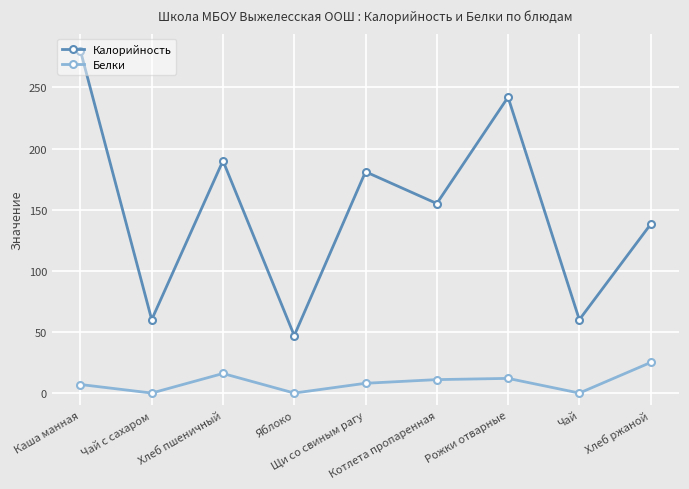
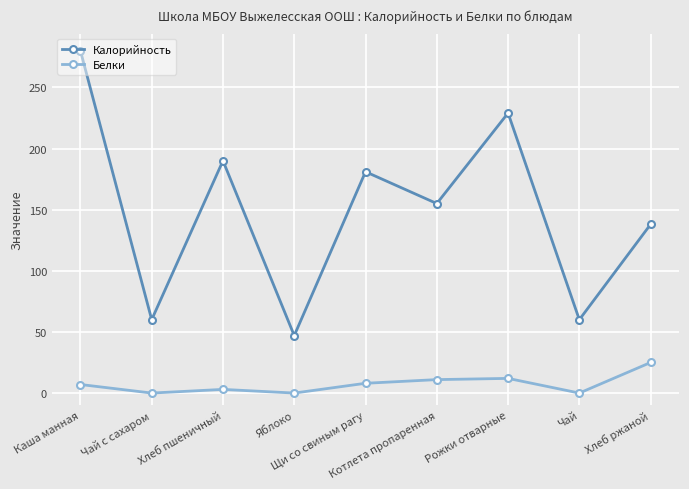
  {
    "Калорийность": {
      "Чай с сахаром": 60,
      "Хлеб пшеничный": 190,
      "Яблоко": 47,
      "Щи со свиным рагу": 181,
      "Котлета пропаренная": 155,
-     "Рожки отварные": 242,
+     "Рожки отварные": 229,
      "Чай": 60,
      "Хлеб ржаной": 138
    },
    "Белки": {
      "Каша манная": 7,
      "Чай с сахаром": 0,
-     "Хлеб пшеничный": 16,
+     "Хлеб пшеничный": 3,
      "Яблоко": 0,
      "Щи со свиным рагу": 8,
      "Котлета пропаренная": 11,
      "Рожки отварные": 12,
      "Чай": 0,
      "Хлеб ржаной": 25
    }
  }
